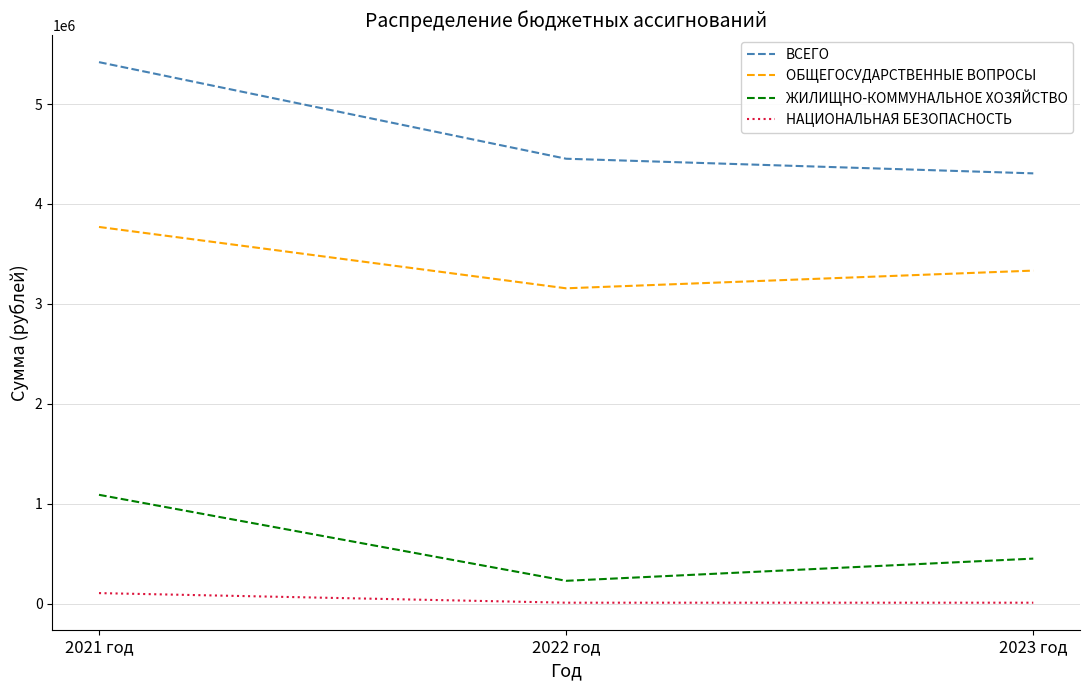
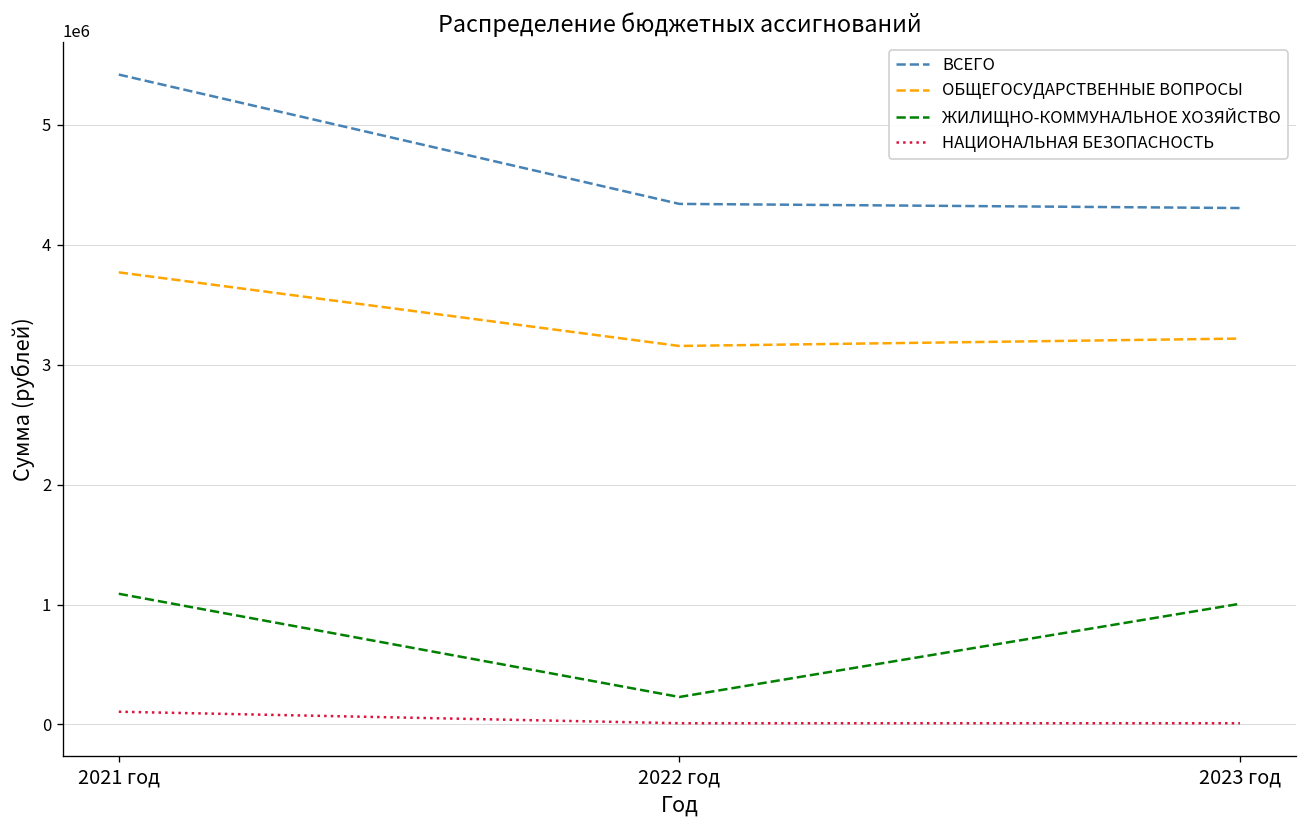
  {
    "ВСЕГО": {
      "2021 год": 5400000,
-     "2022 год": 4500000,
+     "2022 год": 4300000,
      "2023 год": 4300000
    },
    "ОБЩЕГОСУДАРСТВЕННЫЕ ВОПРОСЫ": {
      "2021 год": 3800000,
      "2022 год": 3200000,
-     "2023 год": 3300000
+     "2023 год": 3200000
    },
    "ЖИЛИЩНО-КОММУНАЛЬНОЕ ХОЗЯЙСТВО": {
      "2021 год": 1100000,
      "2022 год": 200000,
-     "2023 год": 500000
+     "2023 год": 1000000
    },
    "НАЦИОНАЛЬНАЯ БЕЗОПАСНОСТЬ": {
      "2021 год": 100000,
      "2022 год": 0,
      "2023 год": 0
    }
  }
